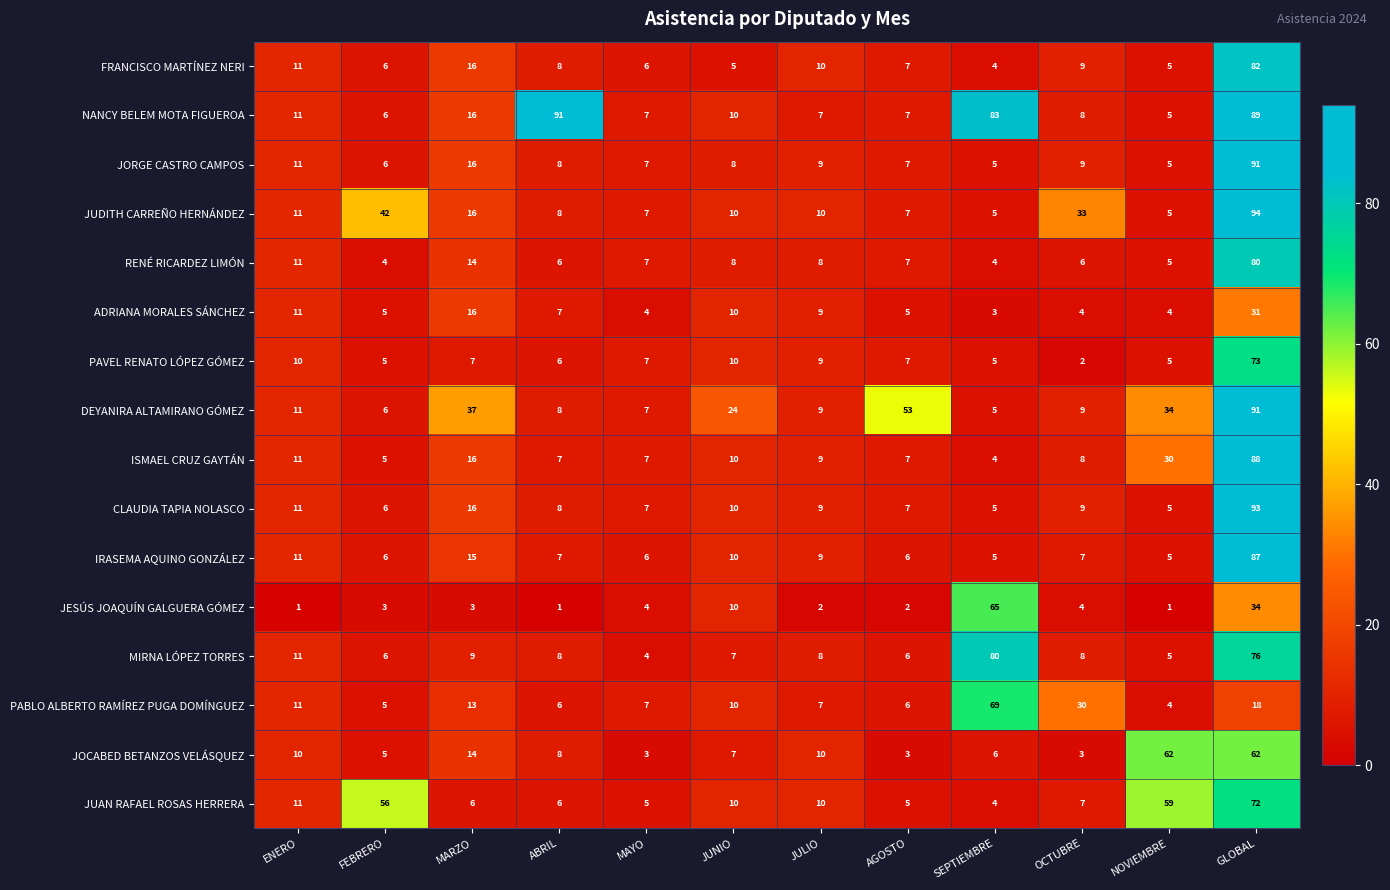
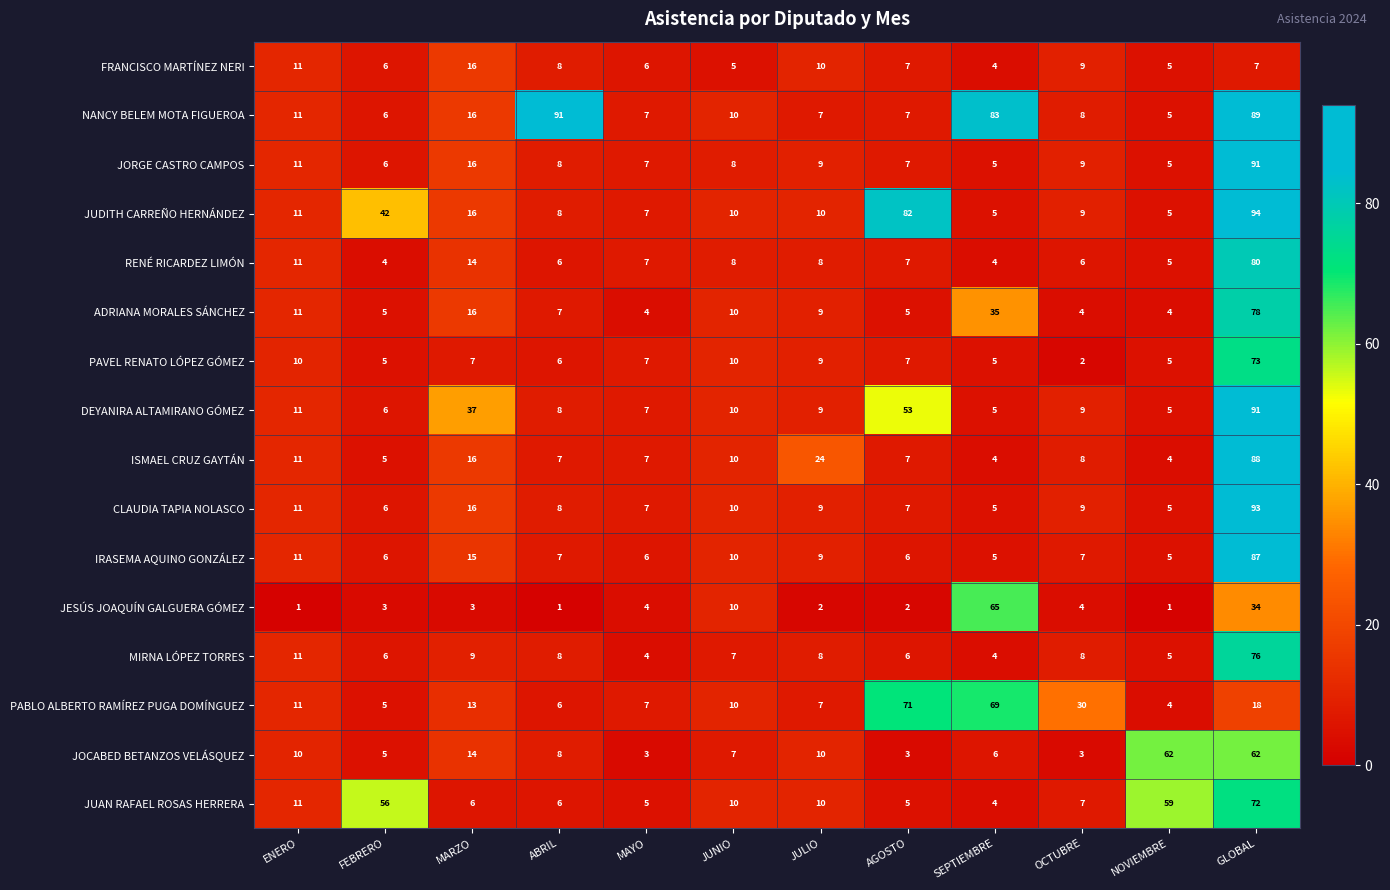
  {
    "FRANCISCO MARTÍNEZ NERI": {
      "ENERO": 11,
      "FEBRERO": 6,
      "MARZO": 16,
      "ABRIL": 8,
      "MAYO": 6,
      "JUNIO": 5,
      "JULIO": 10,
      "AGOSTO": 7,
      "SEPTIEMBRE": 4,
      "OCTUBRE": 9,
      "NOVIEMBRE": 5,
-     "GLOBAL": 82
+     "GLOBAL": 7
    },
    "NANCY BELEM MOTA FIGUEROA": {
      "ENERO": 11,
      "FEBRERO": 6,
      "MARZO": 16,
      "ABRIL": 91,
      "MAYO": 7,
      "JUNIO": 10,
      "JULIO": 7,
      "AGOSTO": 7,
      "SEPTIEMBRE": 83,
      "OCTUBRE": 8,
      "NOVIEMBRE": 5,
      "GLOBAL": 89
    },
    "JORGE CASTRO CAMPOS": {
      "ENERO": 11,
      "FEBRERO": 6,
      "MARZO": 16,
      "ABRIL": 8,
      "MAYO": 7,
      "JUNIO": 8,
      "JULIO": 9,
      "AGOSTO": 7,
      "SEPTIEMBRE": 5,
      "OCTUBRE": 9,
      "NOVIEMBRE": 5,
      "GLOBAL": 91
    },
    "JUDITH CARREÑO HERNÁNDEZ": {
      "ENERO": 11,
      "FEBRERO": 42,
      "MARZO": 16,
      "ABRIL": 8,
      "MAYO": 7,
      "JUNIO": 10,
      "JULIO": 10,
-     "AGOSTO": 7,
+     "AGOSTO": 82,
      "SEPTIEMBRE": 5,
-     "OCTUBRE": 33,
+     "OCTUBRE": 9,
      "NOVIEMBRE": 5,
      "GLOBAL": 94
    },
    "RENÉ RICARDEZ LIMÓN": {
      "ENERO": 11,
      "FEBRERO": 4,
      "MARZO": 14,
      "ABRIL": 6,
      "MAYO": 7,
      "JUNIO": 8,
      "JULIO": 8,
      "AGOSTO": 7,
      "SEPTIEMBRE": 4,
      "OCTUBRE": 6,
      "NOVIEMBRE": 5,
      "GLOBAL": 80
    },
    "ADRIANA MORALES SÁNCHEZ": {
      "ENERO": 11,
      "FEBRERO": 5,
      "MARZO": 16,
      "ABRIL": 7,
      "MAYO": 4,
      "JUNIO": 10,
      "JULIO": 9,
      "AGOSTO": 5,
-     "SEPTIEMBRE": 3,
+     "SEPTIEMBRE": 35,
      "OCTUBRE": 4,
      "NOVIEMBRE": 4,
-     "GLOBAL": 31
+     "GLOBAL": 78
    },
    "PAVEL RENATO LÓPEZ GÓMEZ": {
      "ENERO": 10,
      "FEBRERO": 5,
      "MARZO": 7,
      "ABRIL": 6,
      "MAYO": 7,
      "JUNIO": 10,
      "JULIO": 9,
      "AGOSTO": 7,
      "SEPTIEMBRE": 5,
      "OCTUBRE": 2,
      "NOVIEMBRE": 5,
      "GLOBAL": 73
    },
    "DEYANIRA ALTAMIRANO GÓMEZ": {
      "ENERO": 11,
      "FEBRERO": 6,
      "MARZO": 37,
      "ABRIL": 8,
      "MAYO": 7,
-     "JUNIO": 24,
+     "JUNIO": 10,
      "JULIO": 9,
      "AGOSTO": 53,
      "SEPTIEMBRE": 5,
      "OCTUBRE": 9,
-     "NOVIEMBRE": 34,
+     "NOVIEMBRE": 5,
      "GLOBAL": 91
    },
    "ISMAEL CRUZ GAYTÁN": {
      "ENERO": 11,
      "FEBRERO": 5,
      "MARZO": 16,
      "ABRIL": 7,
      "MAYO": 7,
      "JUNIO": 10,
-     "JULIO": 9,
+     "JULIO": 24,
      "AGOSTO": 7,
      "SEPTIEMBRE": 4,
      "OCTUBRE": 8,
-     "NOVIEMBRE": 30,
+     "NOVIEMBRE": 4,
      "GLOBAL": 88
    },
    "CLAUDIA TAPIA NOLASCO": {
      "ENERO": 11,
      "FEBRERO": 6,
      "MARZO": 16,
      "ABRIL": 8,
      "MAYO": 7,
      "JUNIO": 10,
      "JULIO": 9,
      "AGOSTO": 7,
      "SEPTIEMBRE": 5,
      "OCTUBRE": 9,
      "NOVIEMBRE": 5,
      "GLOBAL": 93
    },
    "IRASEMA AQUINO GONZÁLEZ": {
      "ENERO": 11,
      "FEBRERO": 6,
      "MARZO": 15,
      "ABRIL": 7,
      "MAYO": 6,
      "JUNIO": 10,
      "JULIO": 9,
      "AGOSTO": 6,
      "SEPTIEMBRE": 5,
      "OCTUBRE": 7,
      "NOVIEMBRE": 5,
      "GLOBAL": 87
    },
    "JESÚS JOAQUÍN GALGUERA GÓMEZ": {
      "ENERO": 1,
      "FEBRERO": 3,
      "MARZO": 3,
      "ABRIL": 1,
      "MAYO": 4,
      "JUNIO": 10,
      "JULIO": 2,
      "AGOSTO": 2,
      "SEPTIEMBRE": 65,
      "OCTUBRE": 4,
      "NOVIEMBRE": 1,
      "GLOBAL": 34
    },
    "MIRNA LÓPEZ TORRES": {
      "ENERO": 11,
      "FEBRERO": 6,
      "MARZO": 9,
      "ABRIL": 8,
      "MAYO": 4,
      "JUNIO": 7,
      "JULIO": 8,
      "AGOSTO": 6,
-     "SEPTIEMBRE": 80,
+     "SEPTIEMBRE": 4,
      "OCTUBRE": 8,
      "NOVIEMBRE": 5,
      "GLOBAL": 76
    },
    "PABLO ALBERTO RAMÍREZ PUGA DOMÍNGUEZ": {
      "ENERO": 11,
      "FEBRERO": 5,
      "MARZO": 13,
      "ABRIL": 6,
      "MAYO": 7,
      "JUNIO": 10,
      "JULIO": 7,
-     "AGOSTO": 6,
+     "AGOSTO": 71,
      "SEPTIEMBRE": 69,
      "OCTUBRE": 30,
      "NOVIEMBRE": 4,
      "GLOBAL": 18
    },
    "JOCABED BETANZOS VELÁSQUEZ": {
      "ENERO": 10,
      "FEBRERO": 5,
      "MARZO": 14,
      "ABRIL": 8,
      "MAYO": 3,
      "JUNIO": 7,
      "JULIO": 10,
      "AGOSTO": 3,
      "SEPTIEMBRE": 6,
      "OCTUBRE": 3,
      "NOVIEMBRE": 62,
      "GLOBAL": 62
    },
    "JUAN RAFAEL ROSAS HERRERA": {
      "ENERO": 11,
      "FEBRERO": 56,
      "MARZO": 6,
      "ABRIL": 6,
      "MAYO": 5,
      "JUNIO": 10,
      "JULIO": 10,
      "AGOSTO": 5,
      "SEPTIEMBRE": 4,
      "OCTUBRE": 7,
      "NOVIEMBRE": 59,
      "GLOBAL": 72
    }
  }
